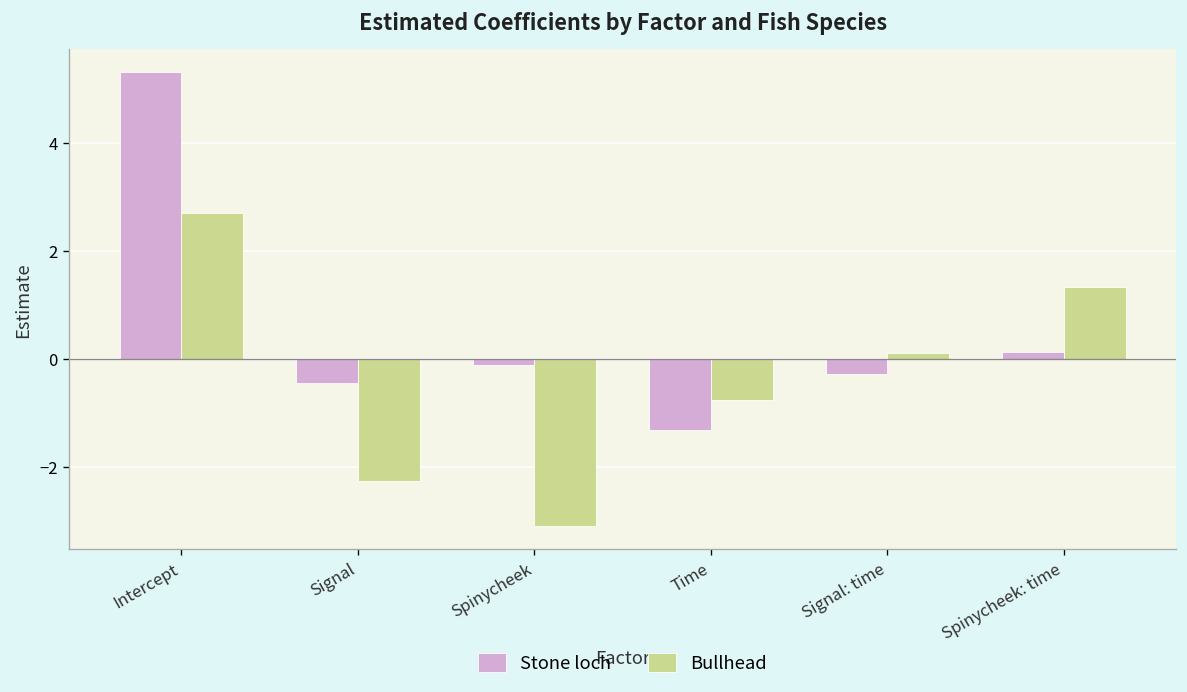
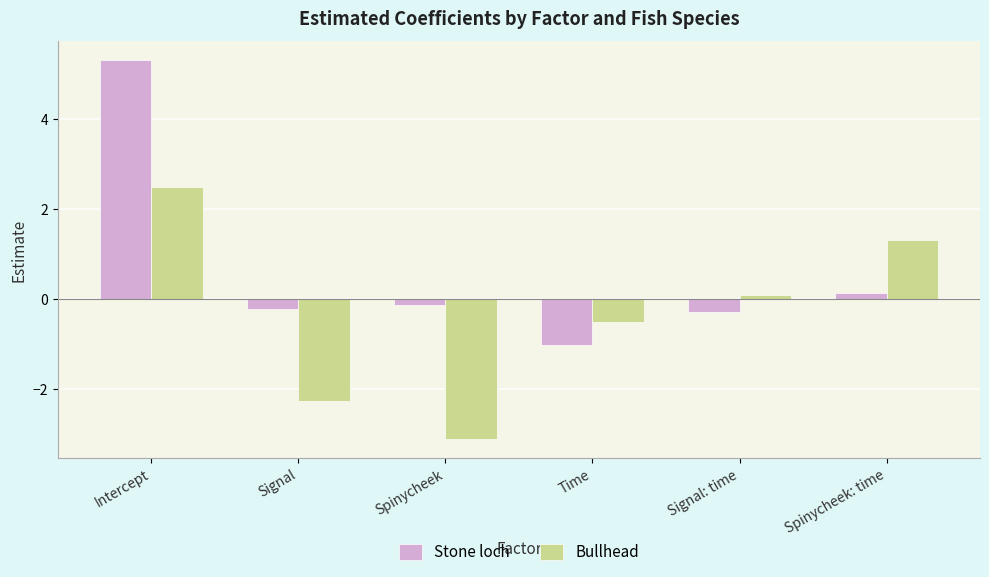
  {
    "Stone loch": {
      "Intercept": 5.3,
-     "Signal": -0.5,
+     "Signal": -0.2,
      "Spinycheek": -0.1,
-     "Time": -1.3,
+     "Time": -1.0,
      "Signal: time": -0.3,
      "Spinycheek: time": 0.1
    },
    "Bullhead": {
-     "Intercept": 2.7,
+     "Intercept": 2.5,
      "Signal": -2.3,
      "Spinycheek": -3.1,
-     "Time": -0.8,
+     "Time": -0.5,
      "Signal: time": 0.1,
      "Spinycheek: time": 1.3
    }
  }
